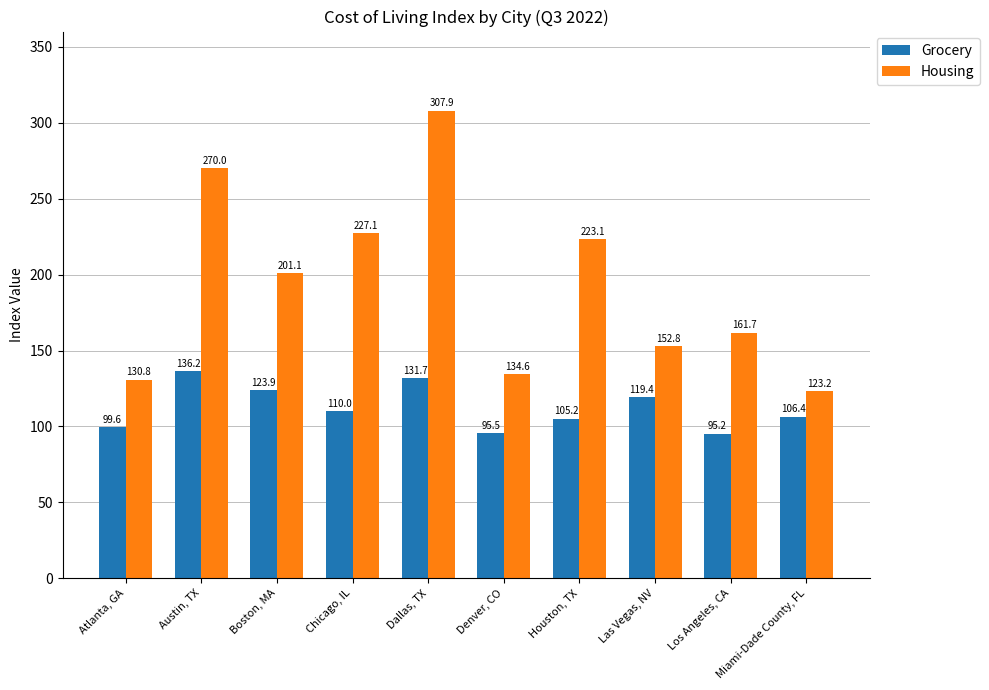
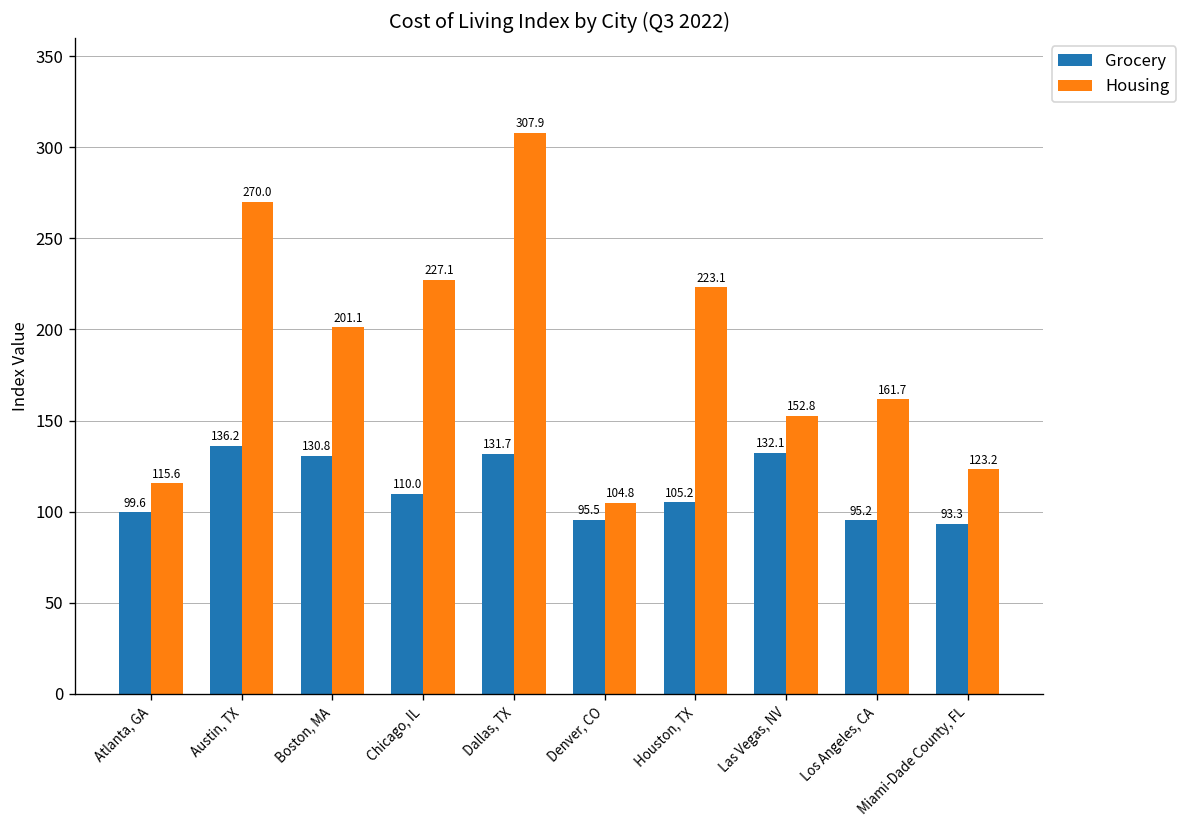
  {
    "Grocery": {
      "Atlanta, GA": 99.6,
      "Austin, TX": 136.2,
-     "Boston, MA": 123.9,
+     "Boston, MA": 130.8,
      "Chicago, IL": 110.0,
      "Dallas, TX": 131.7,
      "Denver, CO": 95.5,
      "Houston, TX": 105.2,
-     "Las Vegas, NV": 119.4,
+     "Las Vegas, NV": 132.1,
      "Los Angeles, CA": 95.2,
-     "Miami-Dade County, FL": 106.4
+     "Miami-Dade County, FL": 93.3
    },
    "Housing": {
-     "Atlanta, GA": 130.8,
+     "Atlanta, GA": 115.6,
      "Austin, TX": 270.0,
      "Boston, MA": 201.1,
      "Chicago, IL": 227.1,
      "Dallas, TX": 307.9,
-     "Denver, CO": 134.6,
+     "Denver, CO": 104.8,
      "Houston, TX": 223.1,
      "Las Vegas, NV": 152.8,
      "Los Angeles, CA": 161.7,
      "Miami-Dade County, FL": 123.2
    }
  }
